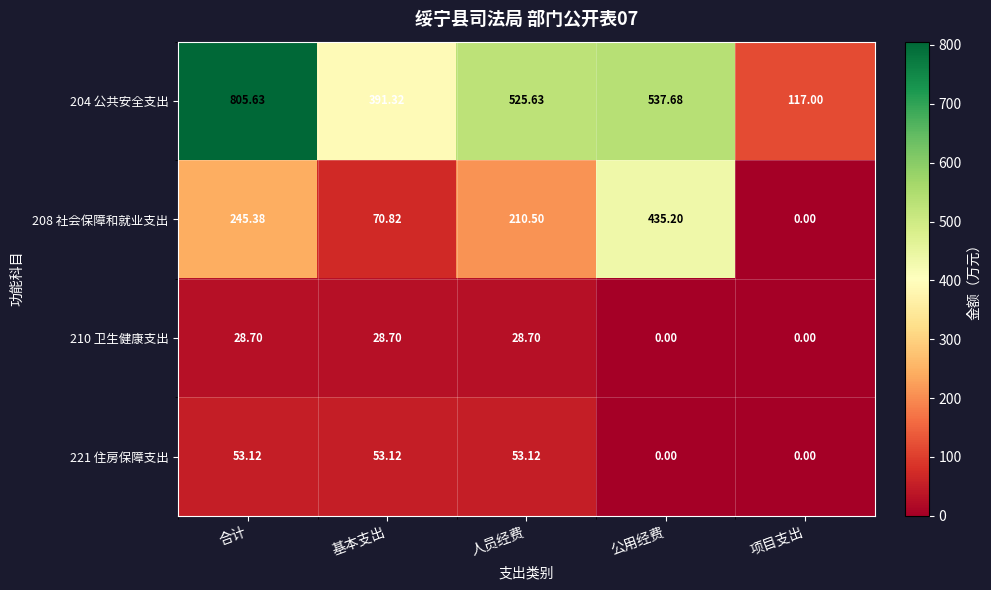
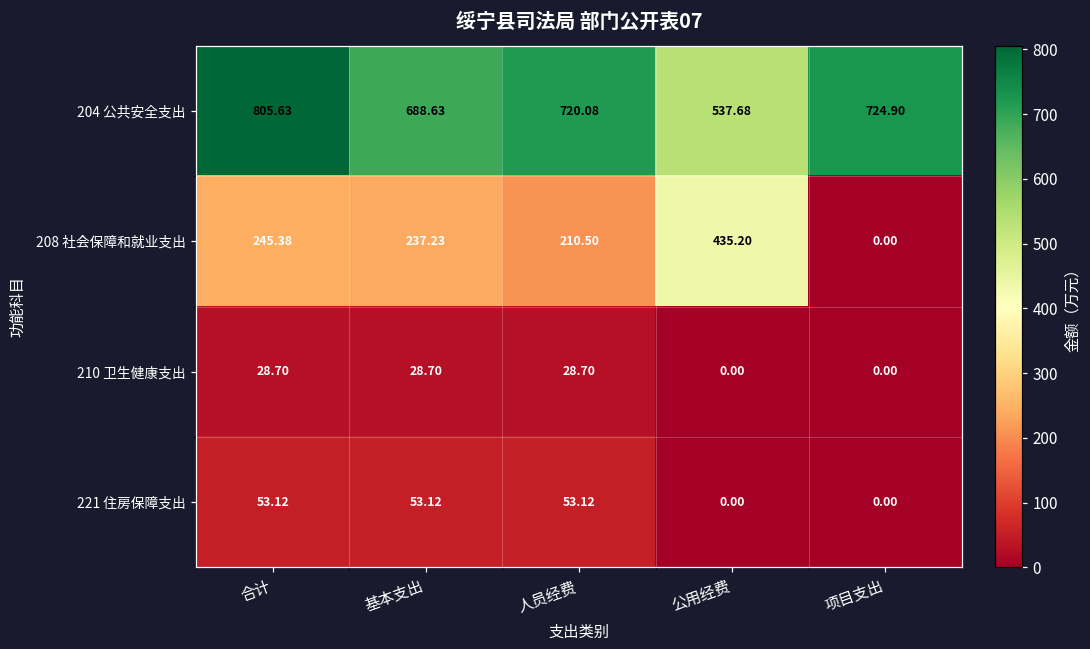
  {
    "204 公共安全支出": {
      "合计": 805.63,
-     "基本支出": 391.32,
-     "人员经费": 525.63,
+     "基本支出": 688.63,
+     "人员经费": 720.08,
      "公用经费": 537.68,
-     "项目支出": 117.00
+     "项目支出": 724.90
    },
    "208 社会保障和就业支出": {
      "合计": 245.38,
-     "基本支出": 70.82,
+     "基本支出": 237.23,
      "人员经费": 210.50,
      "公用经费": 435.20,
      "项目支出": 0.00
    },
    "210 卫生健康支出": {
      "合计": 28.70,
      "基本支出": 28.70,
      "人员经费": 28.70,
      "公用经费": 0.00,
      "项目支出": 0.00
    },
    "221 住房保障支出": {
      "合计": 53.12,
      "基本支出": 53.12,
      "人员经费": 53.12,
      "公用经费": 0.00,
      "项目支出": 0.00
    }
  }
